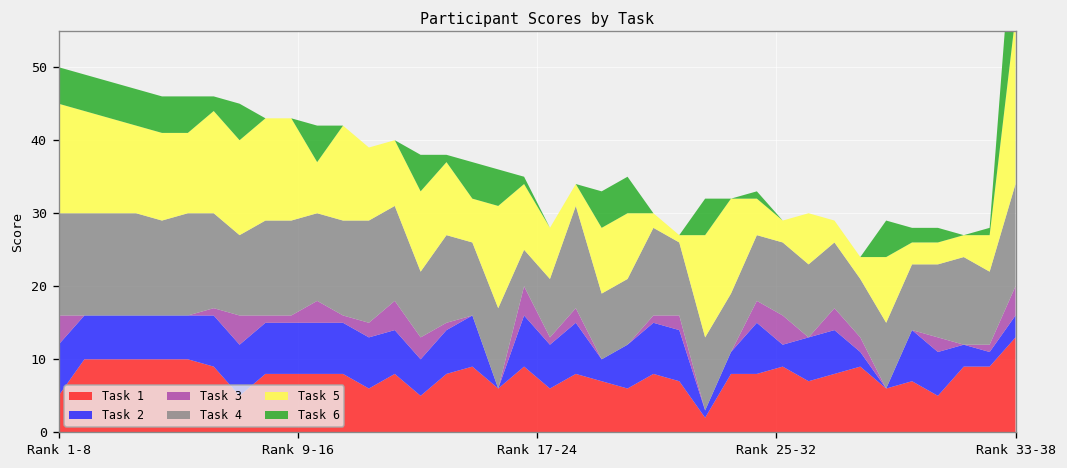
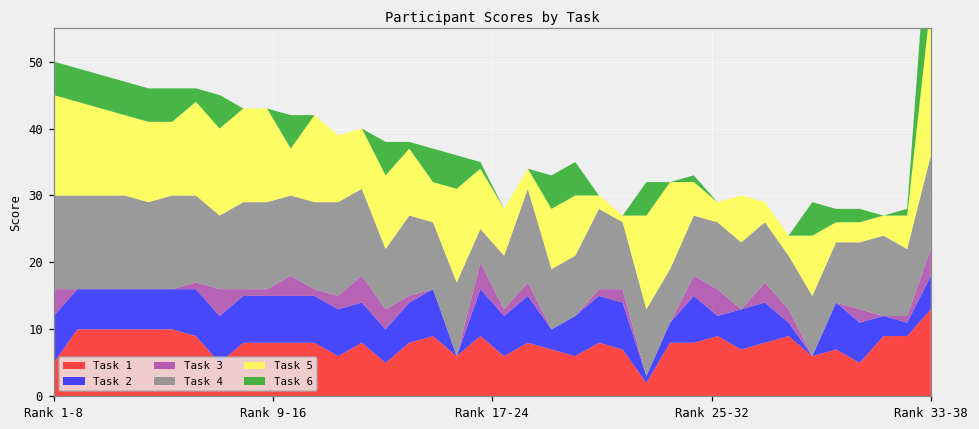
  {
    "Task 1": {
      "Rank 1-8": 5,
      "Rank 33-38": 13
    },
    "Task 2": {
      "Rank 1-8": 7,
-     "Rank 33-38": 3
+     "Rank 33-38": 5
    },
    "Task 3": {
      "Rank 1-8": 4,
      "Rank 33-38": 4
    },
    "Task 4": {
      "Rank 1-8": 14,
      "Rank 33-38": 14
    },
    "Task 5": {
      "Rank 1-8": 15
    },
    "Task 6": {
      "Rank 1-8": 5
    }
  }
